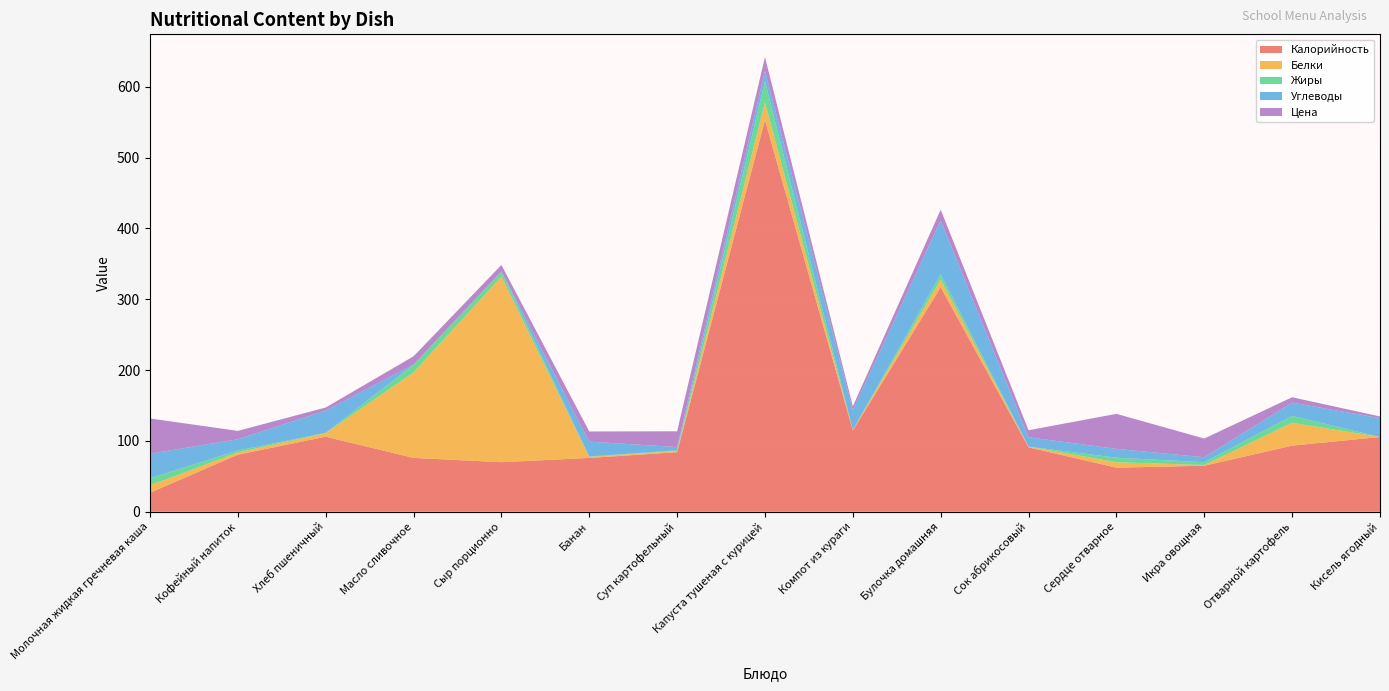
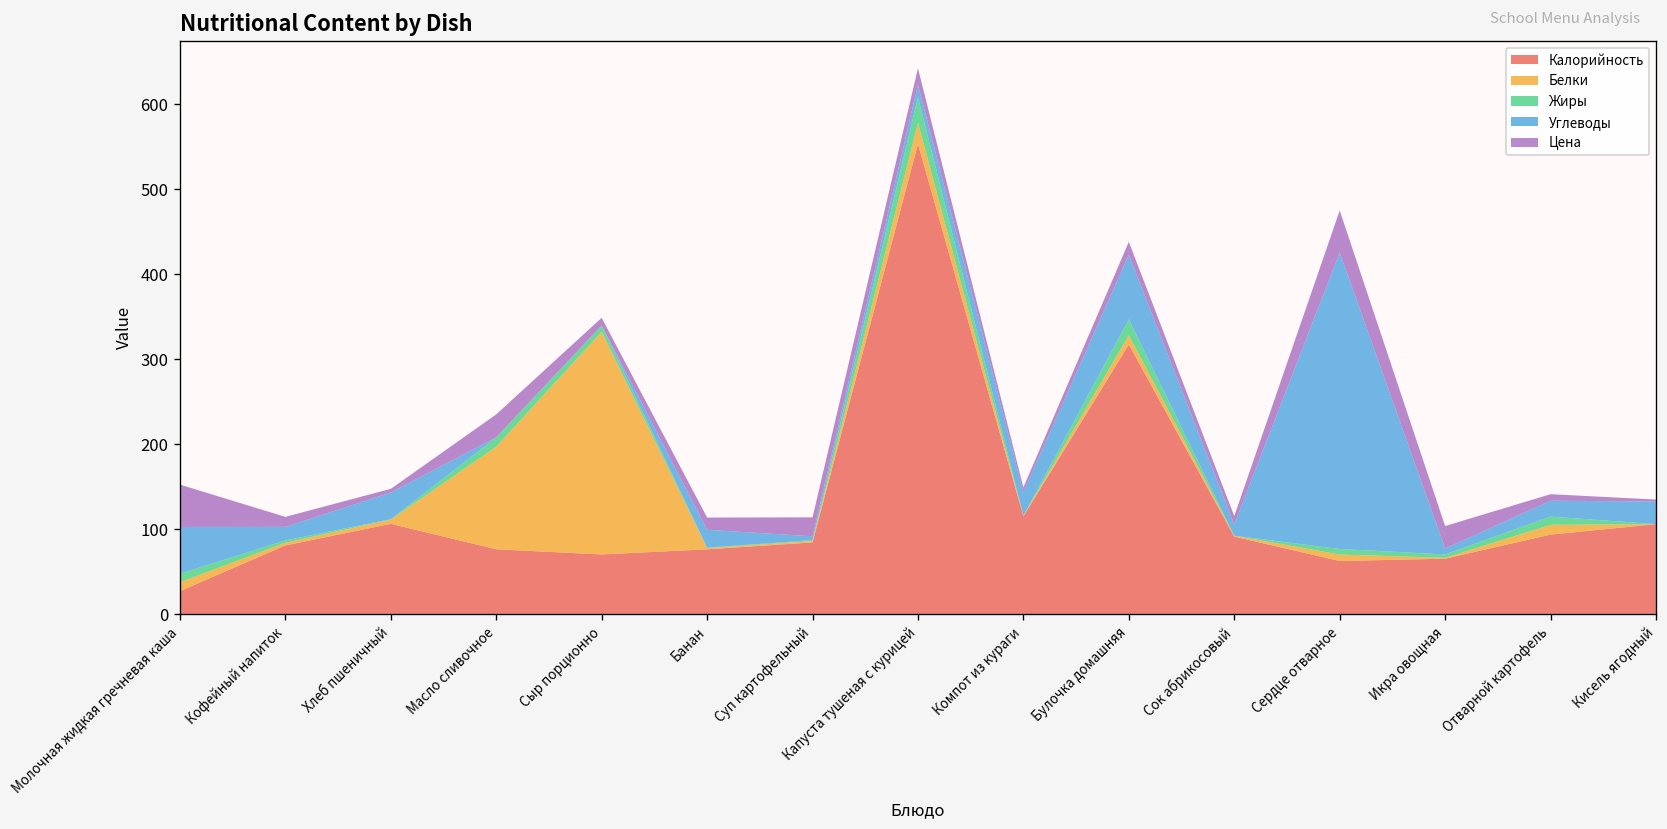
  {
    "Калорийность": {
      "Молочная жидкая гречневая каша": 30,
      "Хлеб пшеничный": 110,
      "Масло сливочное": 80,
      "Сыр порционно": 70,
      "Капуста тушеная с курицей": 550,
      "Булочка домашняя": 320,
      "Сердце отварное": 60,
      "Отварной картофель": 90
    },
    "Белки": {
      "Молочная жидкая гречневая каша": 10,
      "Масло сливочное": 120,
      "Сыр порционно": 260,
      "Капуста тушеная с курицей": 30,
      "Булочка домашняя": 10,
      "Сердце отварное": 10,
-     "Отварной картофель": 30
+     "Отварной картофель": 10
    },
    "Жиры": {
      "Молочная жидкая гречневая каша": 10,
      "Капуста тушеная с курицей": 30,
-     "Булочка домашняя": 10,
+     "Булочка домашняя": 20,
      "Сердце отварное": 10,
      "Икра овощная": 0,
      "Отварной картофель": 10
    },
    "Углеводы": {
-     "Молочная жидкая гречневая каша": 30,
+     "Молочная жидкая гречневая каша": 60,
      "Кофейный напиток": 20,
      "Хлеб пшеничный": 30,
      "Банан": 20,
      "Суп картофельный": 0,
      "Капуста тушеная с курицей": 10,
      "Компот из кураги": 30,
      "Булочка домашняя": 80,
      "Сок абрикосовый": 10,
-     "Сердце отварное": 10,
+     "Сердце отварное": 350,
      "Икра овощная": 10,
      "Отварной картофель": 20
    },
    "Цена": {
      "Молочная жидкая гречневая каша": 50,
      "Кофейный напиток": 10,
      "Хлеб пшеничный": 0,
-     "Масло сливочное": 10,
+     "Масло сливочное": 30,
      "Сыр порционно": 10,
      "Банан": 10,
      "Суп картофельный": 20,
      "Капуста тушеная с курицей": 20,
      "Компот из кураги": 10,
      "Булочка домашняя": 20,
      "Сок абрикосовый": 10,
      "Сердце отварное": 50,
      "Икра овощная": 30,
      "Отварной картофель": 10
    }
  }
